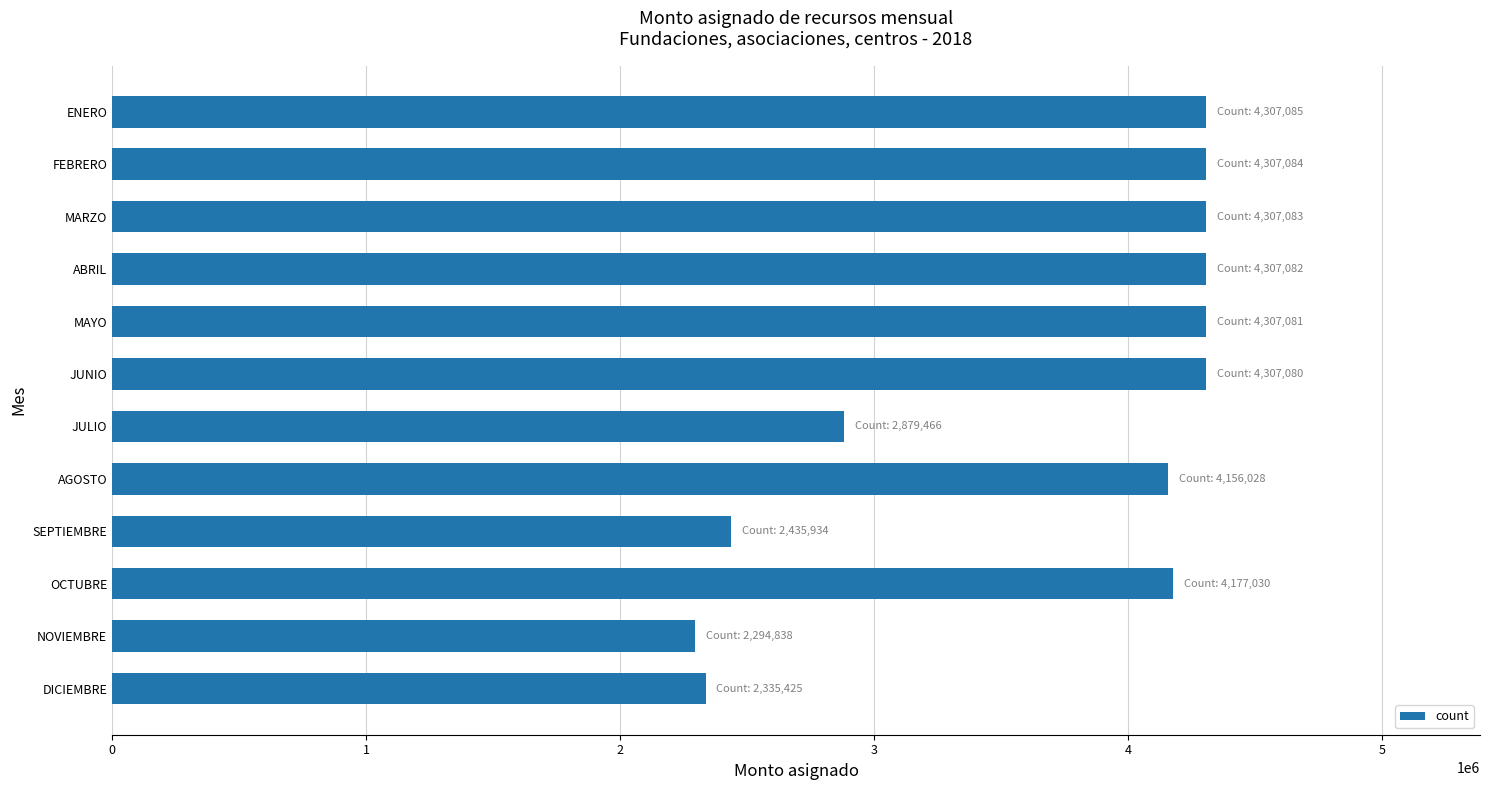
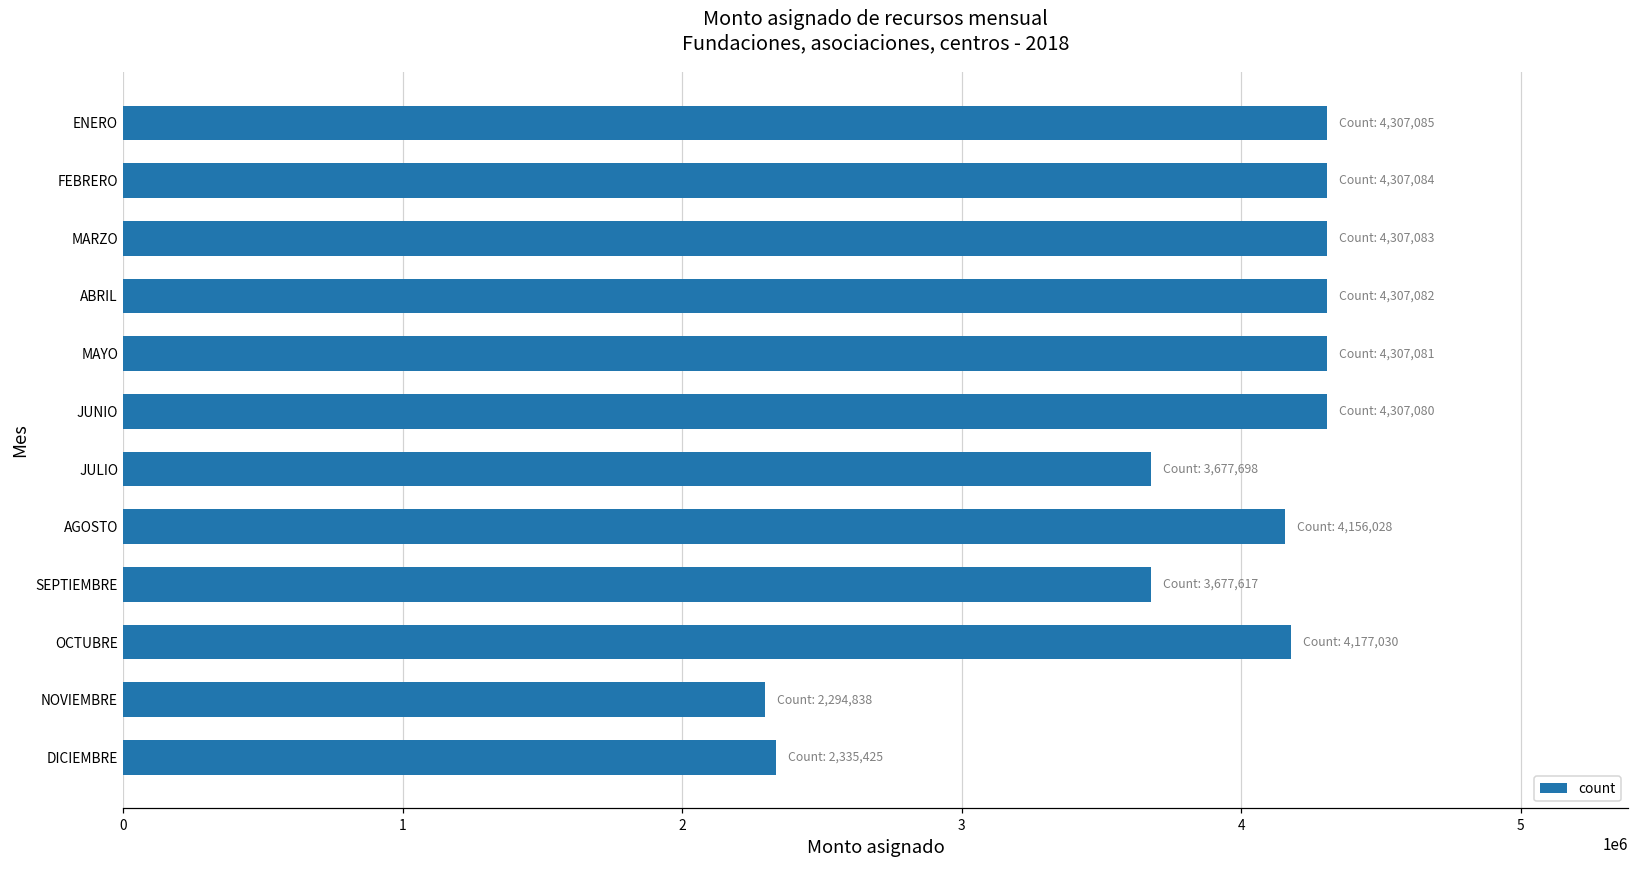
  {
    "ENERO": "4,307,085",
    "FEBRERO": "4,307,084",
    "MARZO": "4,307,083",
    "ABRIL": "4,307,082",
    "MAYO": "4,307,081",
    "JUNIO": "4,307,080",
-   "JULIO": "2,879,466",
+   "JULIO": "3,677,698",
    "AGOSTO": "4,156,028",
-   "SEPTIEMBRE": "2,435,934",
+   "SEPTIEMBRE": "3,677,617",
    "OCTUBRE": "4,177,030",
    "NOVIEMBRE": "2,294,838",
    "DICIEMBRE": "2,335,425"
  }
